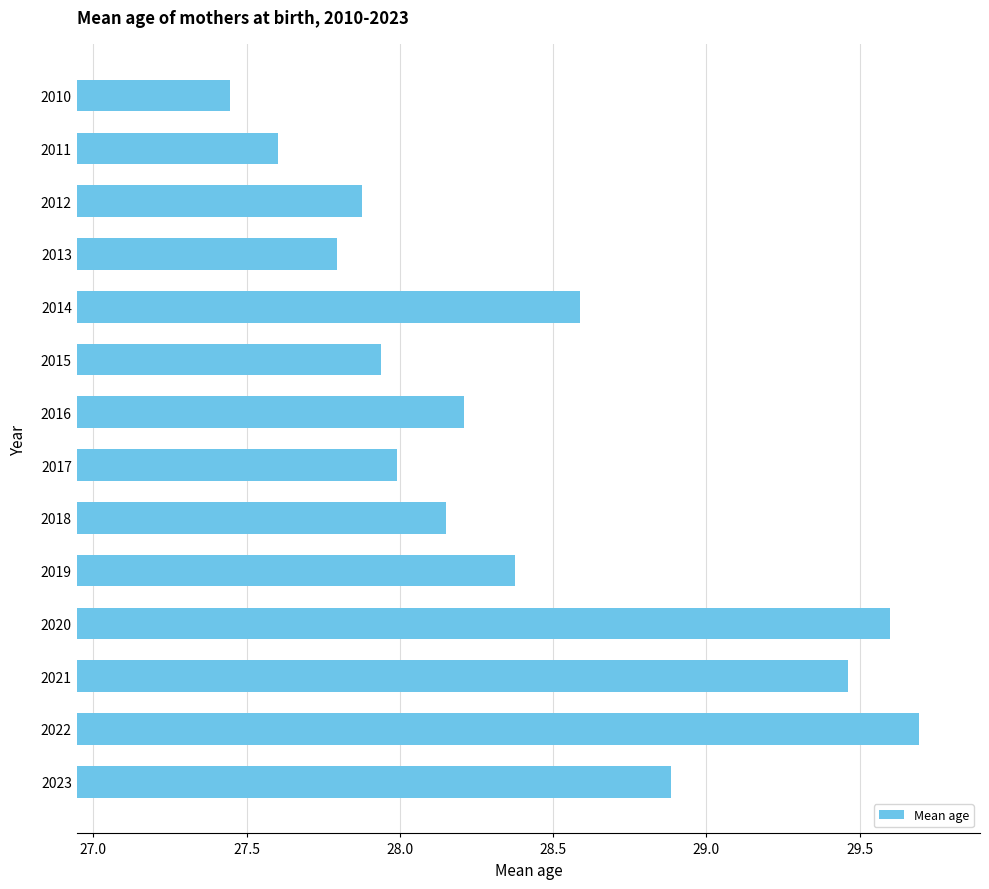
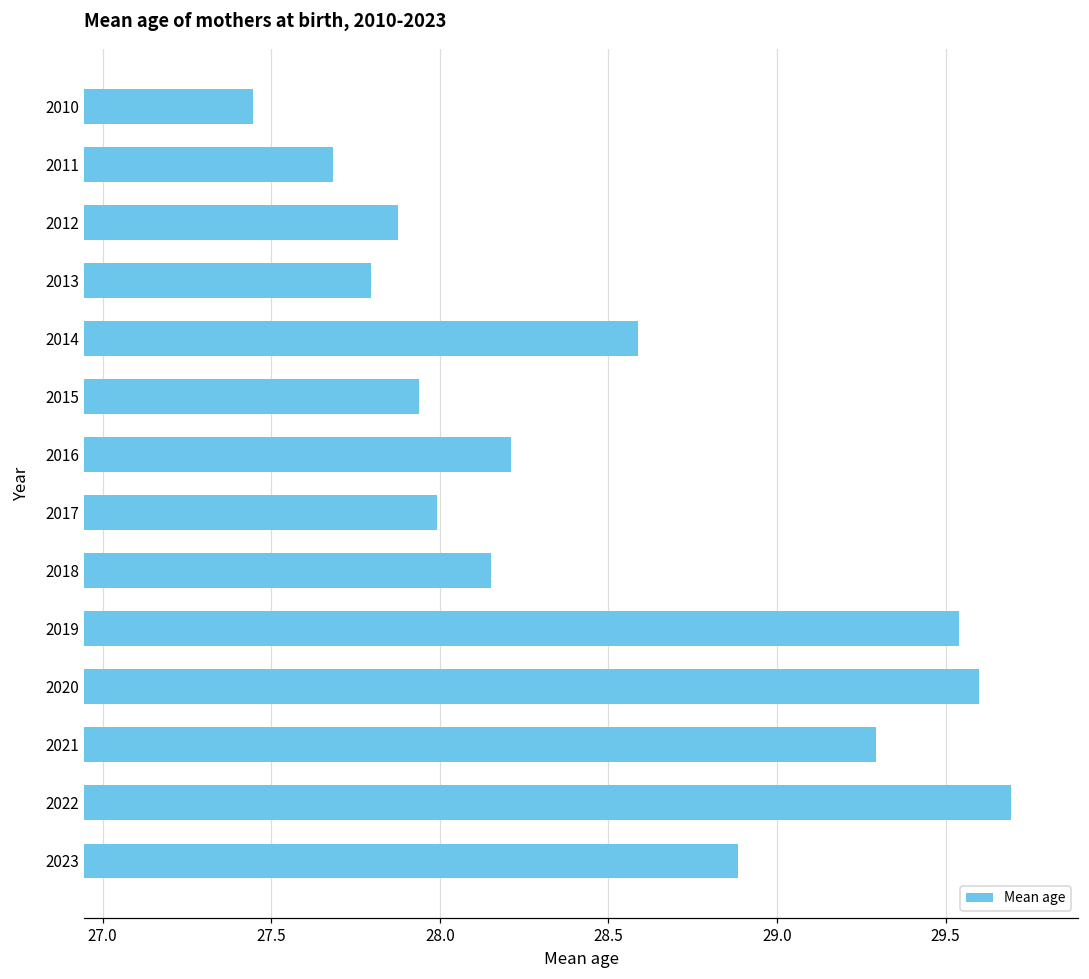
  {
    "2010": 27.45,
-   "2011": 27.60,
+   "2011": 27.68,
    "2012": 27.88,
    "2013": 27.79,
    "2014": 28.59,
    "2015": 27.94,
    "2016": 28.21,
    "2017": 27.99,
    "2018": 28.15,
-   "2019": 28.37,
+   "2019": 29.54,
    "2020": 29.60,
-   "2021": 29.46,
+   "2021": 29.29,
    "2022": 29.69,
    "2023": 28.88
  }
